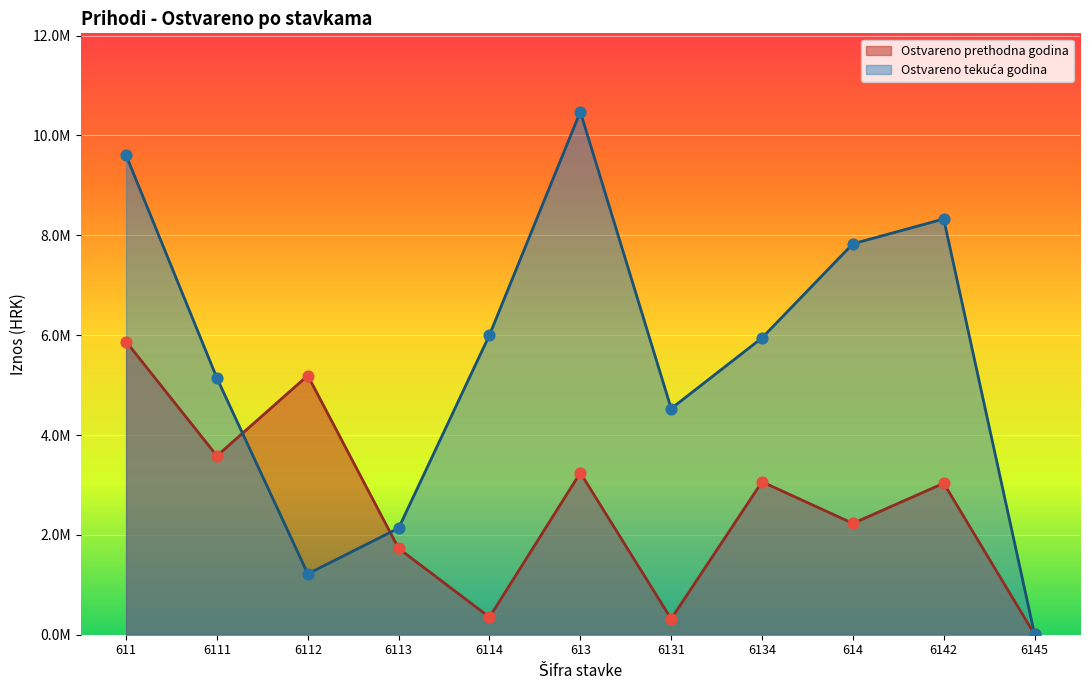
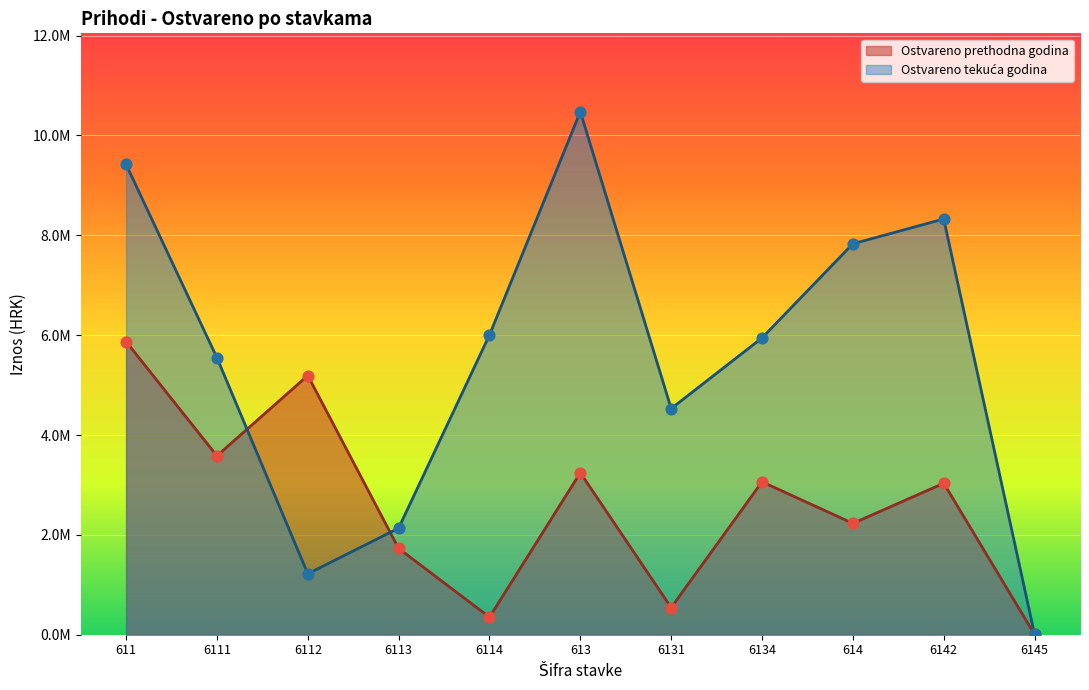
  {
    "Ostvareno prethodna godina": {
      "611": 5900000,
      "6111": 3600000,
      "6112": 5200000,
      "6113": 1700000,
      "6114": 400000,
      "613": 3200000,
-     "6131": 300000,
+     "6131": 500000,
      "6134": 3100000,
      "614": 2200000,
      "6142": 3000000
    },
    "Ostvareno tekuća godina": {
-     "611": 9600000,
-     "6111": 5100000,
+     "611": 9400000,
+     "6111": 5500000,
      "6112": 1200000,
      "6113": 2100000,
      "6114": 6000000,
      "613": 10500000,
      "6131": 4500000,
      "6134": 5900000,
      "614": 7800000,
      "6142": 8300000
    }
  }
